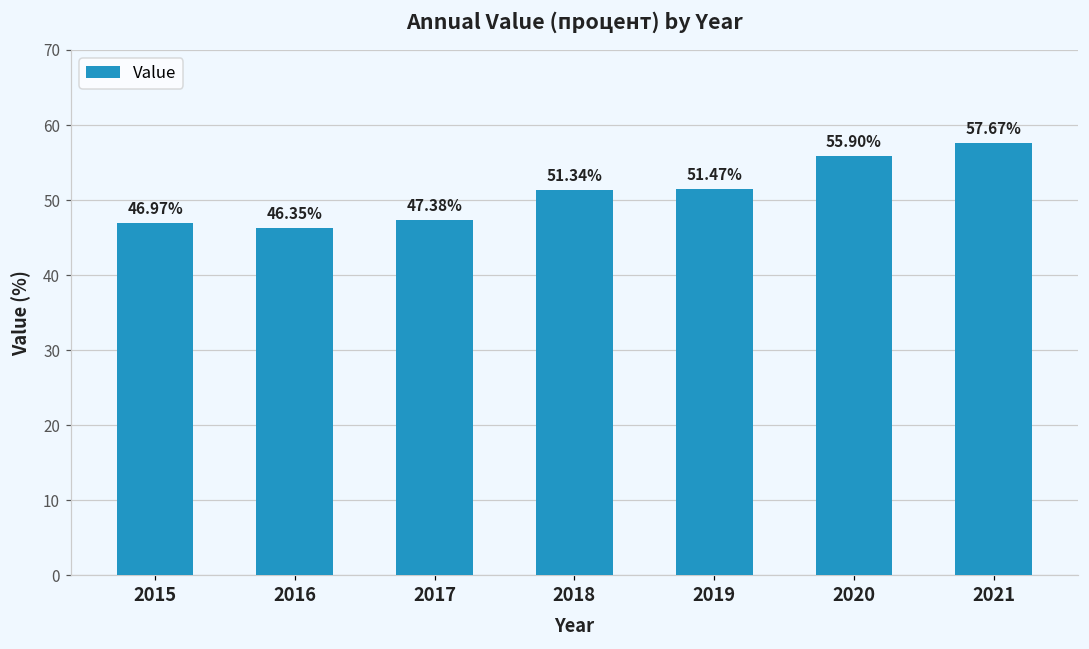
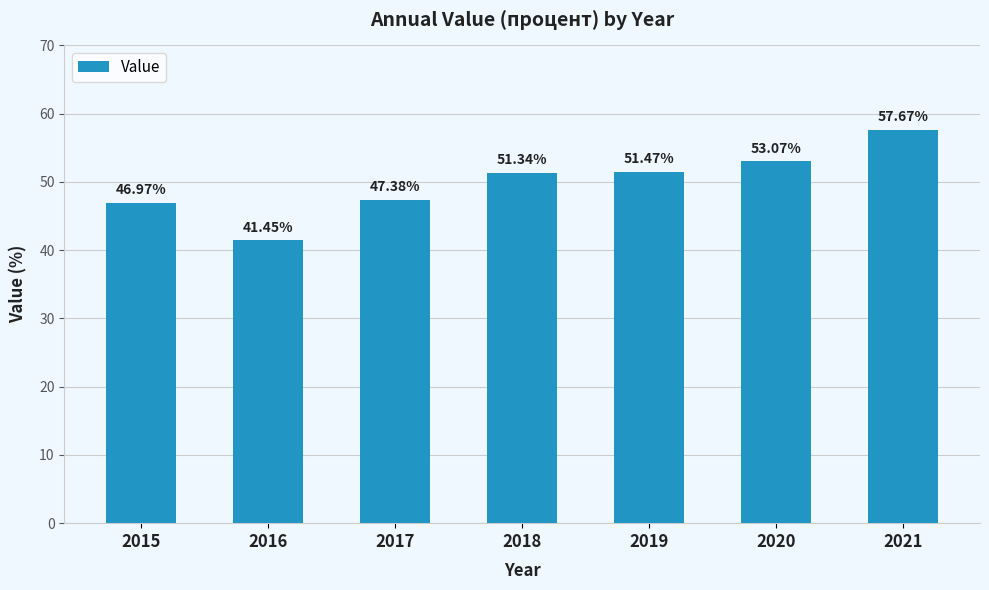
  {
    "2015": "46.97%",
-   "2016": "46.35%",
+   "2016": "41.45%",
    "2017": "47.38%",
    "2018": "51.34%",
    "2019": "51.47%",
-   "2020": "55.90%",
+   "2020": "53.07%",
    "2021": "57.67%"
  }
